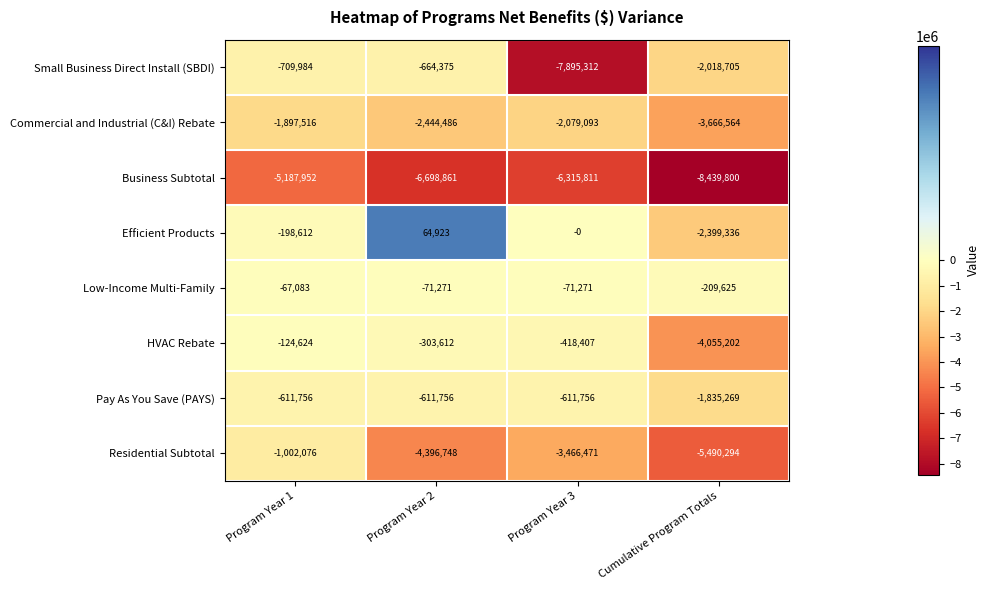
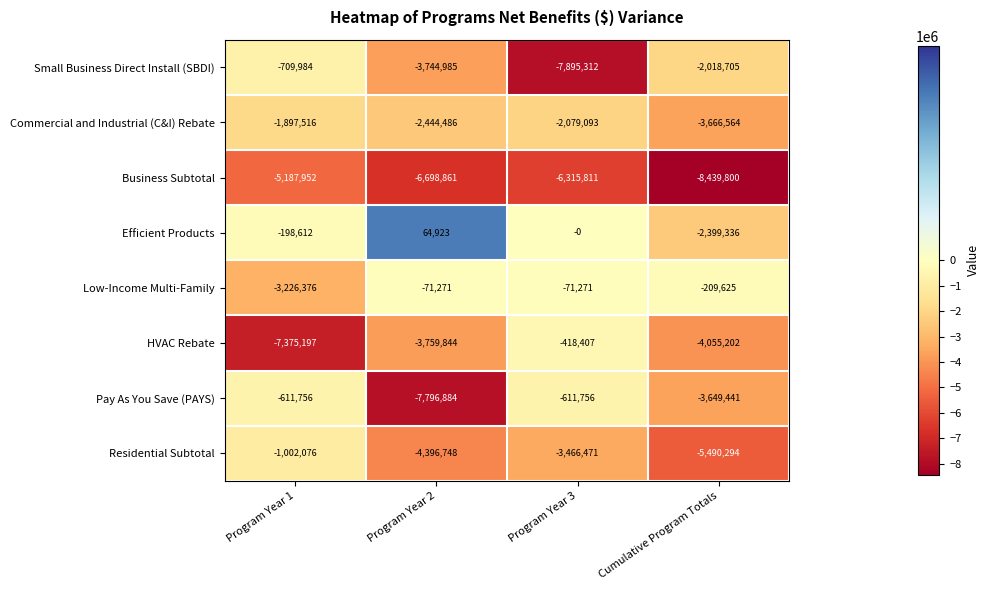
  {
    "Small Business Direct Install (SBDI)": {
      "Program Year 1": "-709,984",
-     "Program Year 2": "-664,375",
+     "Program Year 2": "-3,744,985",
      "Program Year 3": "-7,895,312",
      "Cumulative Program Totals": "-2,018,705"
    },
    "Commercial and Industrial (C&I) Rebate": {
      "Program Year 1": "-1,897,516",
      "Program Year 2": "-2,444,486",
      "Program Year 3": "-2,079,093",
      "Cumulative Program Totals": "-3,666,564"
    },
    "Business Subtotal": {
      "Program Year 1": "-5,187,952",
      "Program Year 2": "-6,698,861",
      "Program Year 3": "-6,315,811",
      "Cumulative Program Totals": "-8,439,800"
    },
    "Efficient Products": {
      "Program Year 1": "-198,612",
      "Program Year 2": "64,923",
      "Program Year 3": "-0",
      "Cumulative Program Totals": "-2,399,336"
    },
    "Low-Income Multi-Family": {
-     "Program Year 1": "-67,083",
+     "Program Year 1": "-3,226,376",
      "Program Year 2": "-71,271",
      "Program Year 3": "-71,271",
      "Cumulative Program Totals": "-209,625"
    },
    "HVAC Rebate": {
-     "Program Year 1": "-124,624",
-     "Program Year 2": "-303,612",
+     "Program Year 1": "-7,375,197",
+     "Program Year 2": "-3,759,844",
      "Program Year 3": "-418,407",
      "Cumulative Program Totals": "-4,055,202"
    },
    "Pay As You Save (PAYS)": {
      "Program Year 1": "-611,756",
-     "Program Year 2": "-611,756",
+     "Program Year 2": "-7,796,884",
      "Program Year 3": "-611,756",
-     "Cumulative Program Totals": "-1,835,269"
+     "Cumulative Program Totals": "-3,649,441"
    },
    "Residential Subtotal": {
      "Program Year 1": "-1,002,076",
      "Program Year 2": "-4,396,748",
      "Program Year 3": "-3,466,471",
      "Cumulative Program Totals": "-5,490,294"
    }
  }
